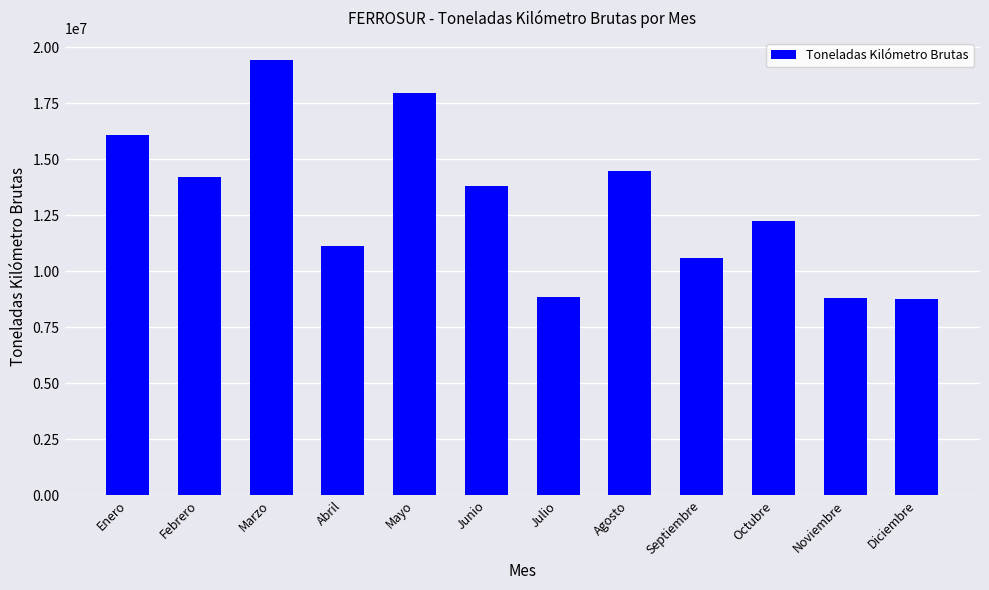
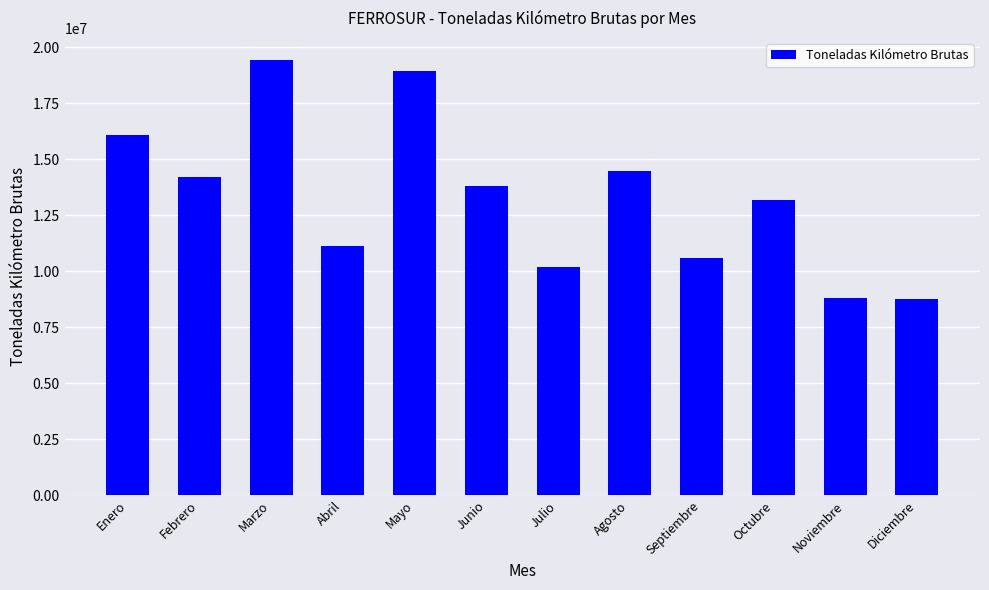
  {
    "Enero": 16100000,
    "Febrero": 14200000,
    "Marzo": 19400000,
    "Abril": 11100000,
-   "Mayo": 18000000,
+   "Mayo": 19000000,
    "Junio": 13800000,
-   "Julio": 8900000,
+   "Julio": 10200000,
    "Agosto": 14500000,
    "Septiembre": 10600000,
-   "Octubre": 12300000,
+   "Octubre": 13200000,
    "Noviembre": 8800000,
    "Diciembre": 8700000
  }
